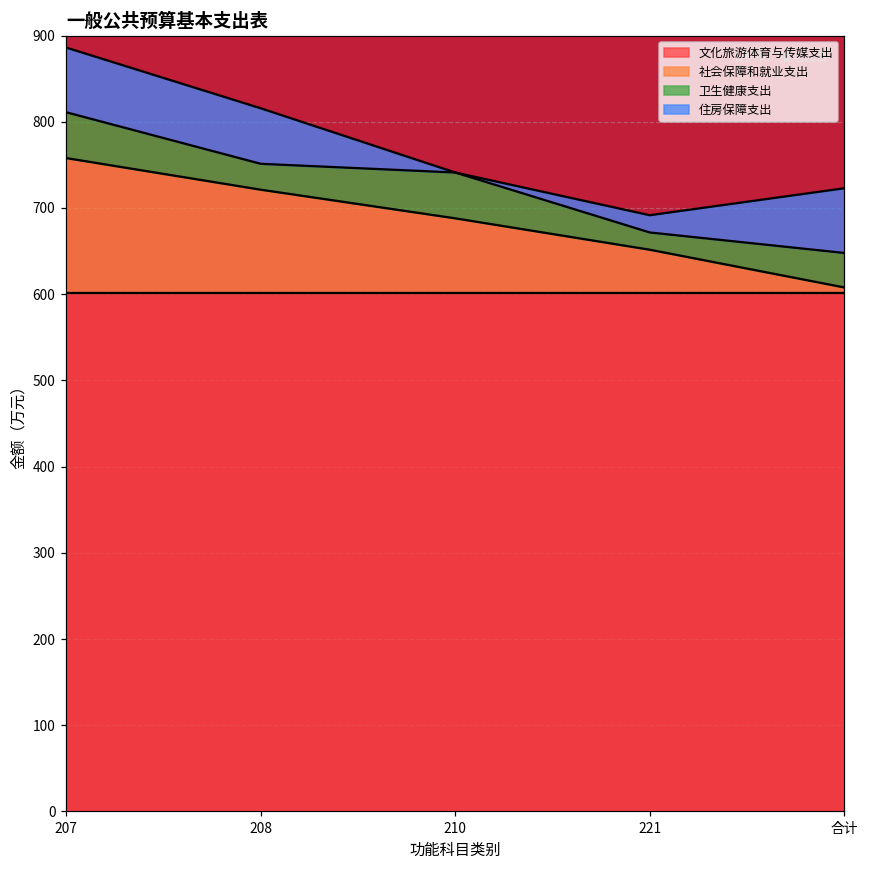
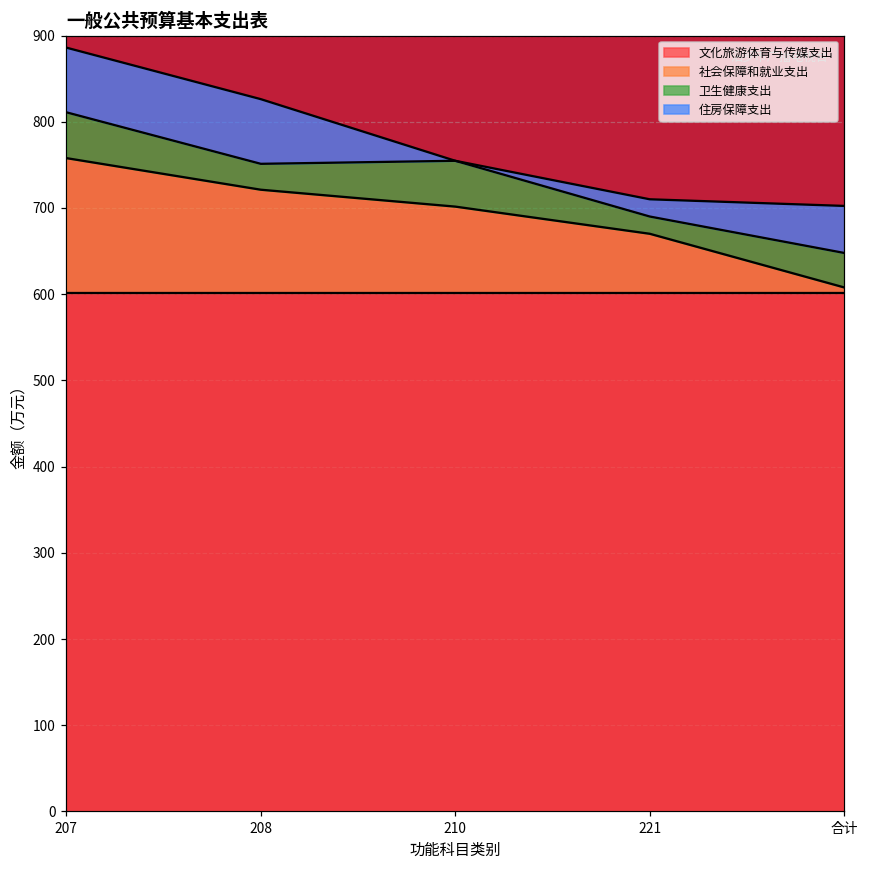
  {
    "文化旅游体育与传媒支出": {
      "207": 600,
      "208": 600,
      "210": 600,
      "221": 600,
      "合计": 600
    },
    "社会保障和就业支出": {
-     "210": 690,
-     "221": 650
+     "210": 700,
+     "221": 670
    },
    "卫生健康支出": {
      "221": 20
    },
    "住房保障支出": {
-     "208": 60,
+     "208": 80,
      "221": 20,
-     "合计": 80
+     "合计": 50
    }
  }
